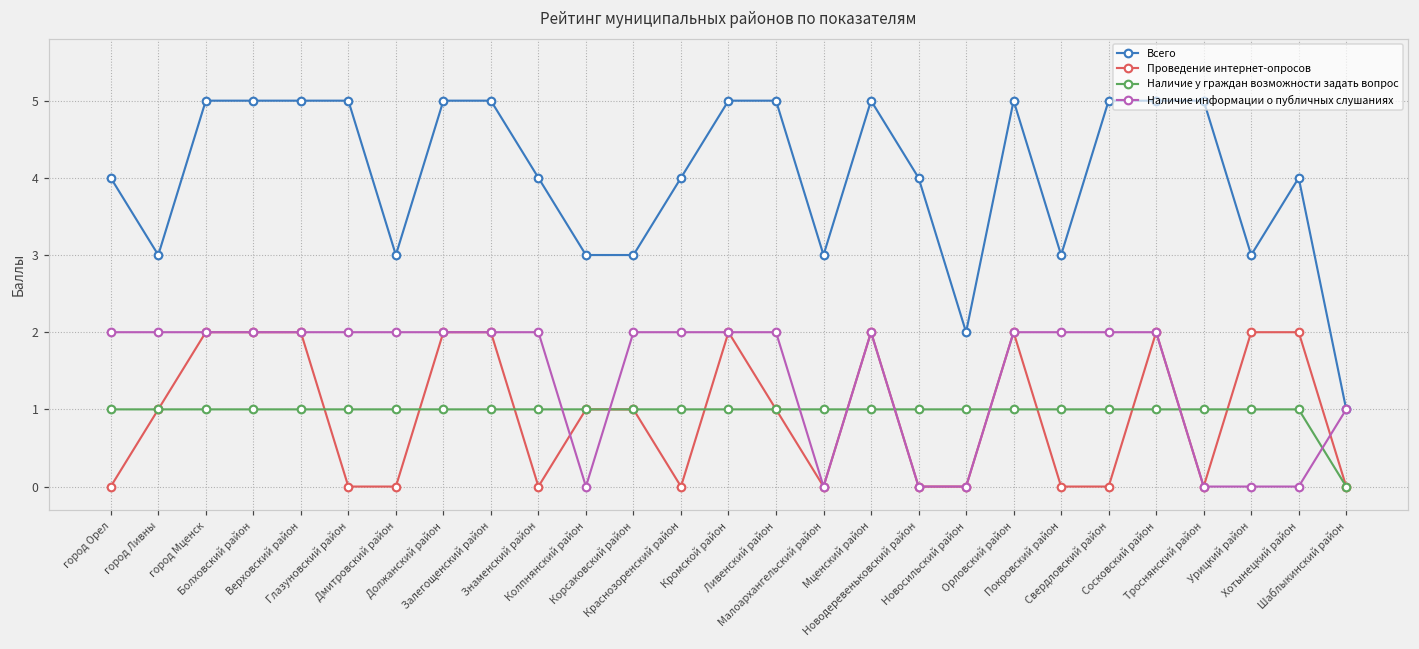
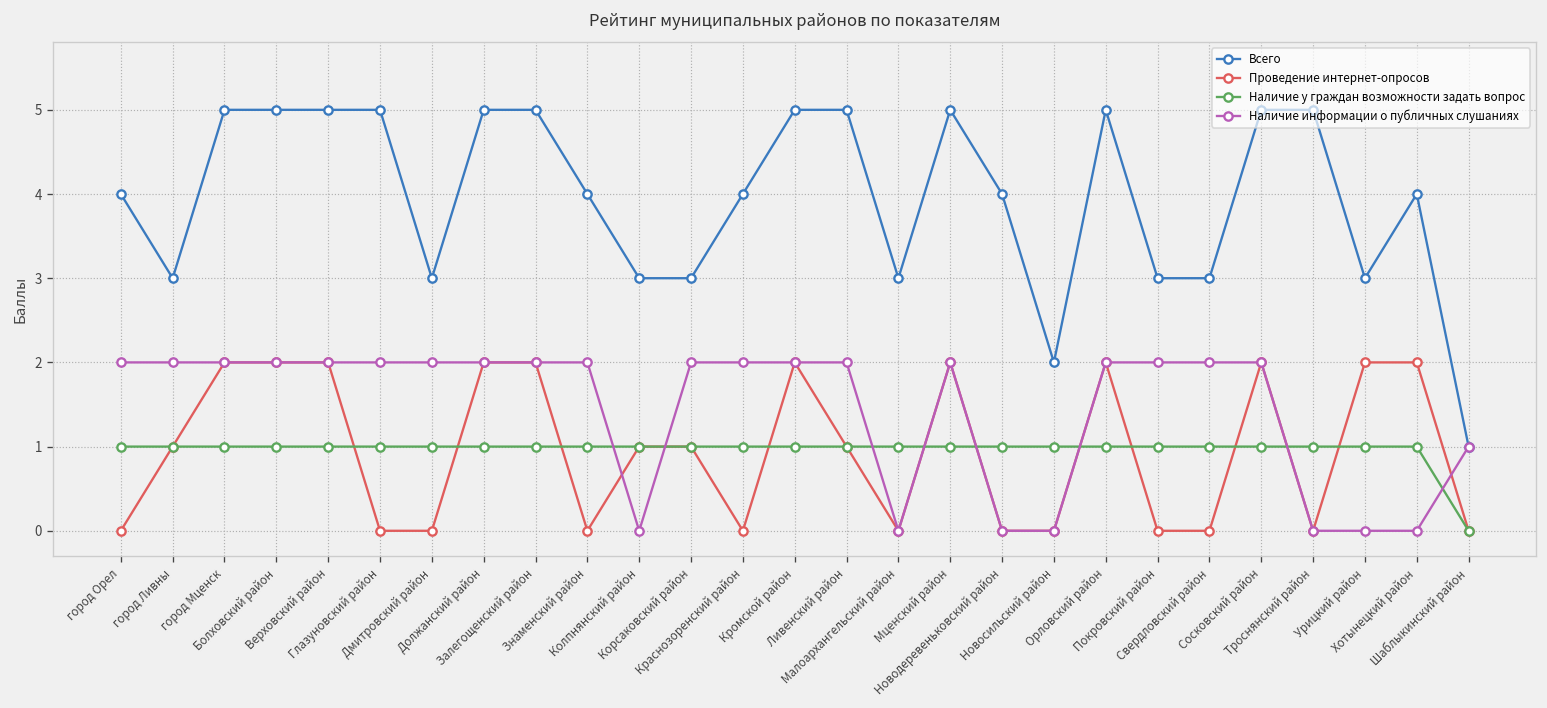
  {
    "Всего": {
      "город Орел": 4,
      "город Ливны": 3,
      "город Мценск": 5,
      "Болховский район": 5,
      "Верховский район": 5,
      "Глазуновский район": 5,
      "Дмитровский район": 3,
      "Должанский район": 5,
      "Залегощенский район": 5,
      "Знаменский район": 4,
      "Колпнянский район": 3,
      "Корсаковский район": 3,
      "Краснозоренский район": 4,
      "Кромской район": 5,
      "Ливенский район": 5,
      "Малоархангельский район": 3,
      "Мценский район": 5,
      "Новодеревеньковский район": 4,
      "Новосильский район": 2,
      "Орловский район": 5,
      "Покровский район": 3,
-     "Свердловский район": 5,
+     "Свердловский район": 3,
      "Урицкий район": 3,
      "Хотынецкий район": 4
    },
    "Проведение интернет-опросов": {
      "город Орел": 0,
      "Глазуновский район": 0,
      "Дмитровский район": 0,
      "Знаменский район": 0,
      "Краснозоренский район": 0,
      "Покровский район": 0,
      "Свердловский район": 0,
      "Урицкий район": 2,
      "Хотынецкий район": 2
    },
    "Наличие у граждан возможности задать вопрос": {
      "город Орел": 1,
      "город Мценск": 1,
      "Болховский район": 1,
      "Верховский район": 1,
      "Глазуновский район": 1,
      "Дмитровский район": 1,
      "Должанский район": 1,
      "Залегощенский район": 1,
      "Знаменский район": 1,
      "Краснозоренский район": 1,
      "Кромской район": 1,
      "Малоархангельский район": 1,
      "Мценский район": 1,
      "Новодеревеньковский район": 1,
      "Новосильский район": 1,
      "Орловский район": 1,
      "Покровский район": 1,
      "Свердловский район": 1,
      "Сосковский район": 1,
      "Троснянский район": 1,
      "Урицкий район": 1,
      "Хотынецкий район": 1
    },
    "Наличие информации о публичных слушаниях": {
      "город Орел": 2,
      "город Ливны": 2,
      "Глазуновский район": 2,
      "Дмитровский район": 2,
      "Знаменский район": 2,
      "Колпнянский район": 0,
      "Корсаковский район": 2,
      "Краснозоренский район": 2,
      "Ливенский район": 2,
      "Покровский район": 2,
      "Свердловский район": 2,
      "Урицкий район": 0,
      "Хотынецкий район": 0
    }
  }
